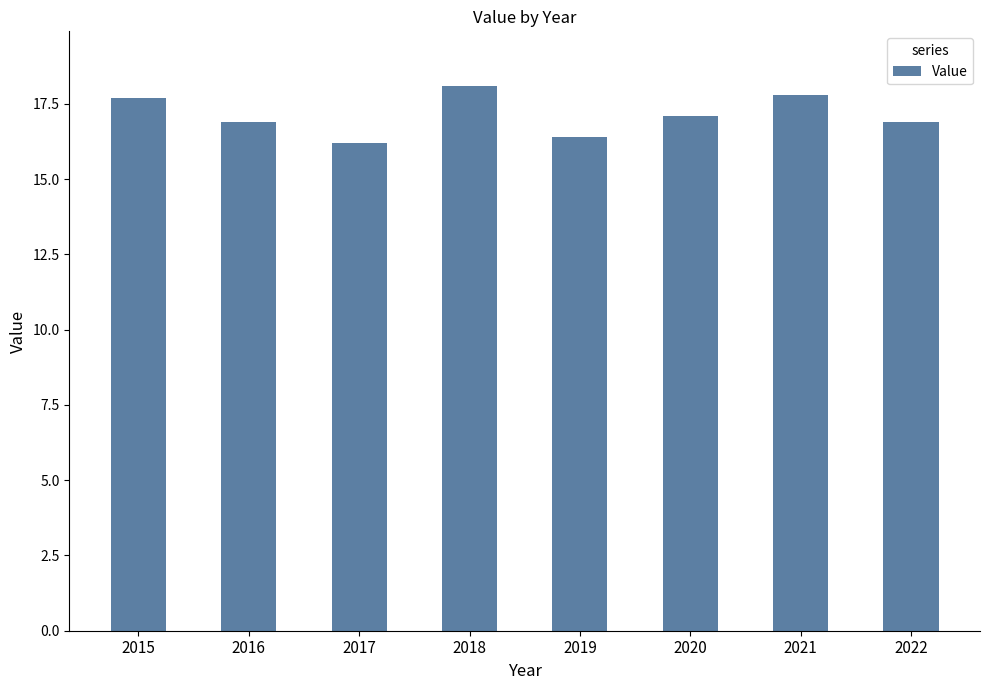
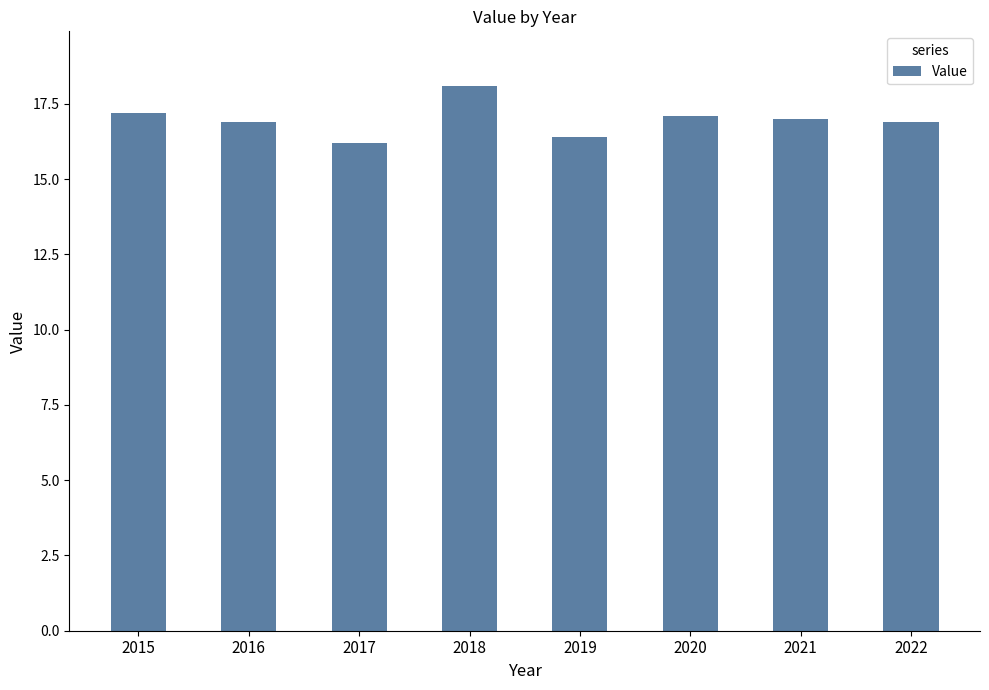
  {
-   "2015": 17.7,
+   "2015": 17.2,
    "2016": 16.9,
    "2017": 16.2,
    "2018": 18.1,
    "2019": 16.4,
    "2020": 17.1,
-   "2021": 17.8,
+   "2021": 17.0,
    "2022": 16.9
  }
